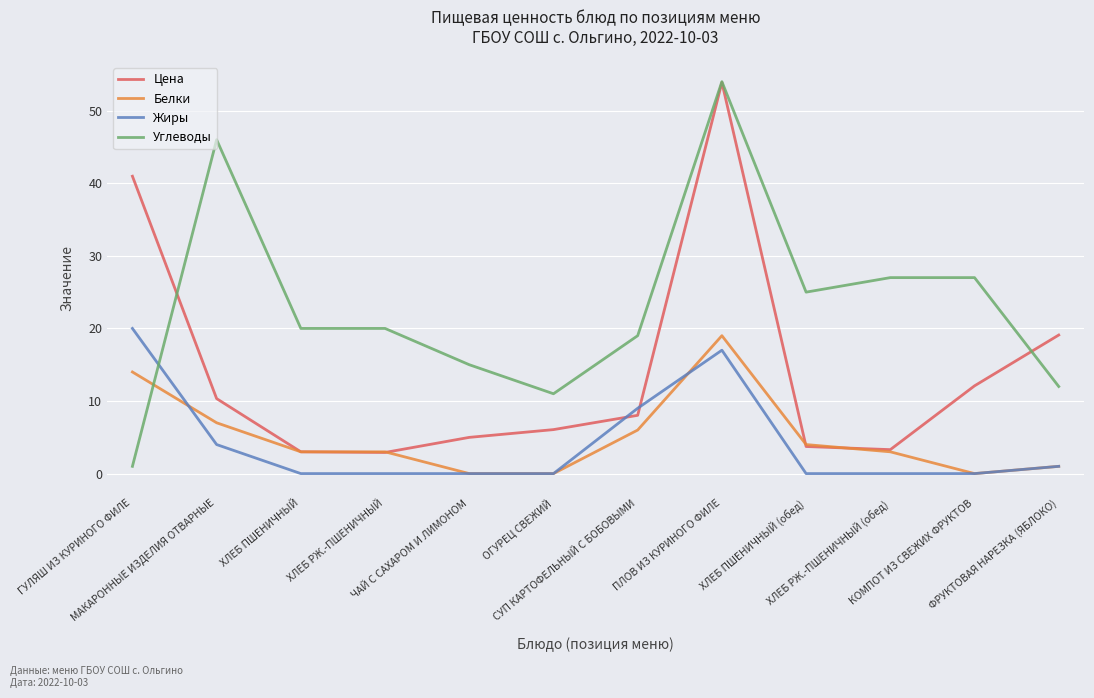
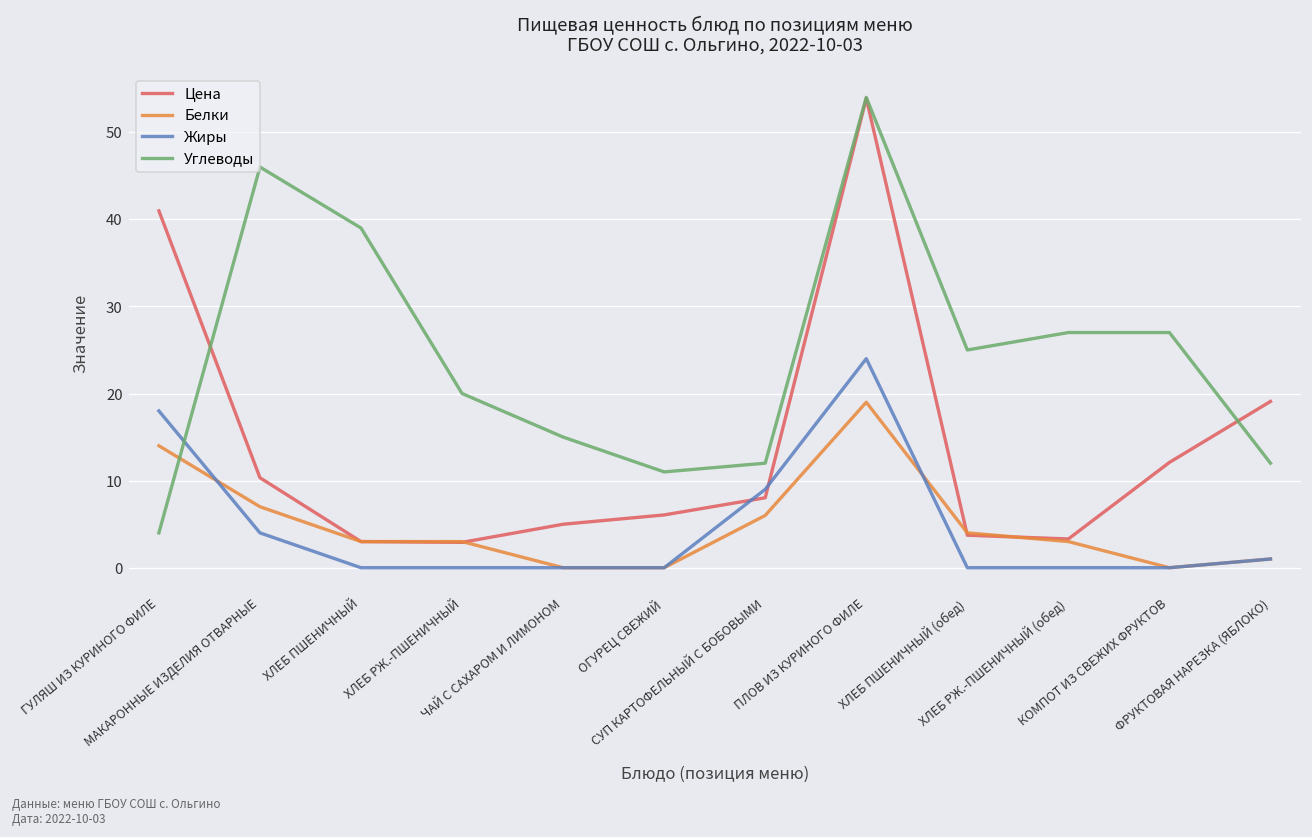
  {
    "Жиры": {
-     "ГУЛЯШ ИЗ КУРИНОГО ФИЛЕ": 20,
+     "ГУЛЯШ ИЗ КУРИНОГО ФИЛЕ": 18,
      "МАКАРОННЫЕ ИЗДЕЛИЯ ОТВАРНЫЕ": 4,
      "ХЛЕБ ПШЕНИЧНЫЙ": 0,
      "ХЛЕБ РЖ.-ПШЕНИЧНЫЙ": 0,
      "СУП КАРТОФЕЛЬНЫЙ С БОБОВЫМИ": 9,
-     "ПЛОВ ИЗ КУРИНОГО ФИЛЕ": 17,
+     "ПЛОВ ИЗ КУРИНОГО ФИЛЕ": 24,
      "ХЛЕБ ПШЕНИЧНЫЙ (обед)": 0,
      "ХЛЕБ РЖ.-ПШЕНИЧНЫЙ (обед)": 0
    },
    "Углеводы": {
-     "ГУЛЯШ ИЗ КУРИНОГО ФИЛЕ": 1,
-     "ХЛЕБ ПШЕНИЧНЫЙ": 20,
+     "ГУЛЯШ ИЗ КУРИНОГО ФИЛЕ": 4,
+     "ХЛЕБ ПШЕНИЧНЫЙ": 39,
      "ХЛЕБ РЖ.-ПШЕНИЧНЫЙ": 20,
      "ЧАЙ С САХАРОМ И ЛИМОНОМ": 15,
      "ОГУРЕЦ СВЕЖИЙ": 11,
-     "СУП КАРТОФЕЛЬНЫЙ С БОБОВЫМИ": 19,
+     "СУП КАРТОФЕЛЬНЫЙ С БОБОВЫМИ": 12,
      "ХЛЕБ ПШЕНИЧНЫЙ (обед)": 25,
      "ХЛЕБ РЖ.-ПШЕНИЧНЫЙ (обед)": 27,
      "КОМПОТ ИЗ СВЕЖИХ ФРУКТОВ": 27,
      "ФРУКТОВАЯ НАРЕЗКА (ЯБЛОКО)": 12
    }
  }
